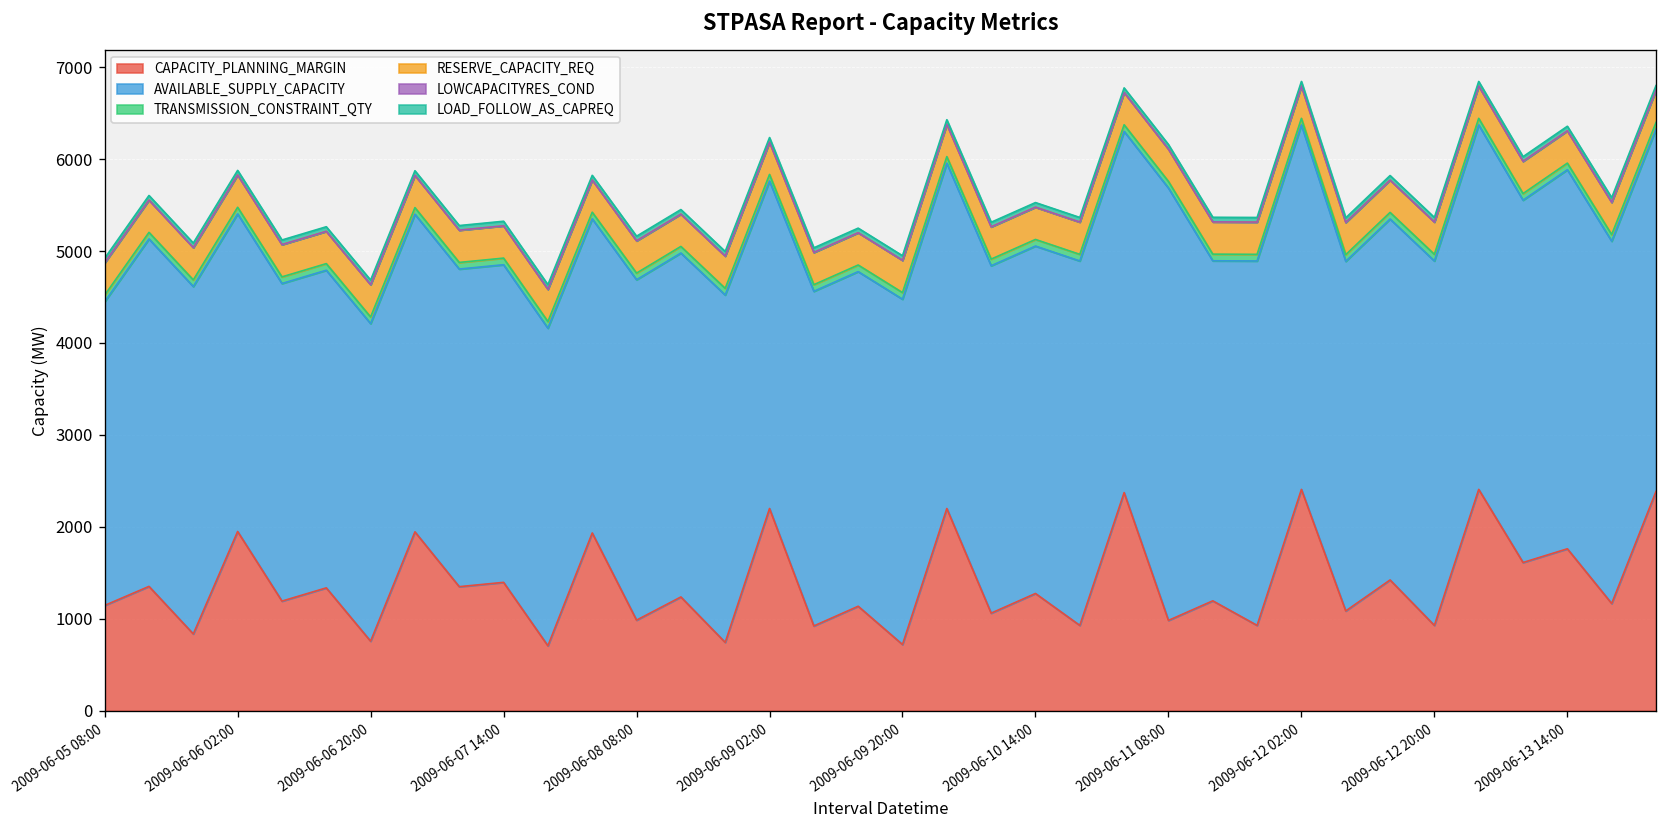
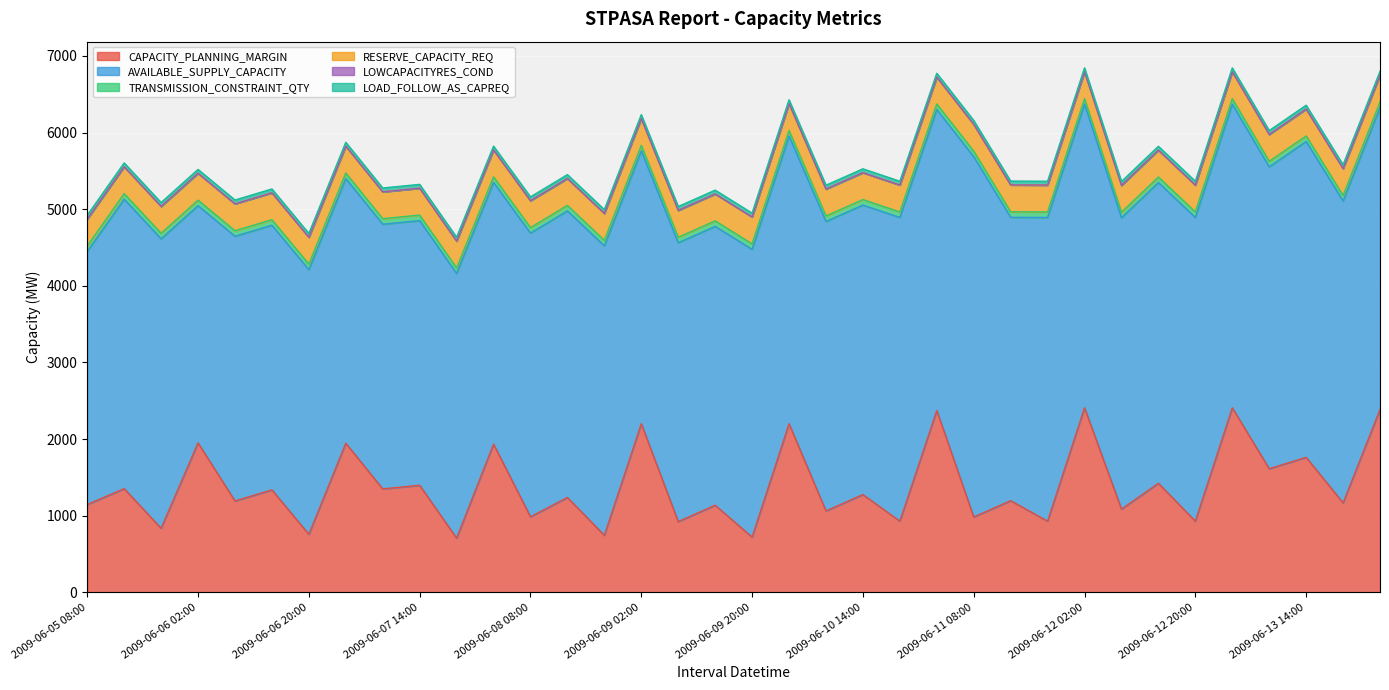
  {
    "CAPACITY_PLANNING_MARGIN": {
      "2009-06-05 08:00": 1100,
      "2009-06-06 02:00": 2000,
      "2009-06-06 20:00": 800,
      "2009-06-07 14:00": 1400,
      "2009-06-08 08:00": 1000,
      "2009-06-09 02:00": 2200,
      "2009-06-09 20:00": 700,
      "2009-06-10 14:00": 1300,
      "2009-06-11 08:00": 1000,
      "2009-06-12 02:00": 2400,
      "2009-06-12 20:00": 900,
      "2009-06-13 14:00": 1800
    },
    "AVAILABLE_SUPPLY_CAPACITY": {
      "2009-06-05 08:00": 3300,
-     "2009-06-06 02:00": 3500,
+     "2009-06-06 02:00": 3100,
      "2009-06-06 20:00": 3500,
      "2009-06-07 14:00": 3500,
      "2009-06-08 08:00": 3700,
      "2009-06-09 02:00": 3600,
      "2009-06-09 20:00": 3800,
      "2009-06-10 14:00": 3800,
      "2009-06-11 08:00": 4700,
      "2009-06-12 02:00": 4000,
      "2009-06-12 20:00": 4000,
      "2009-06-13 14:00": 4100
    }
  }
